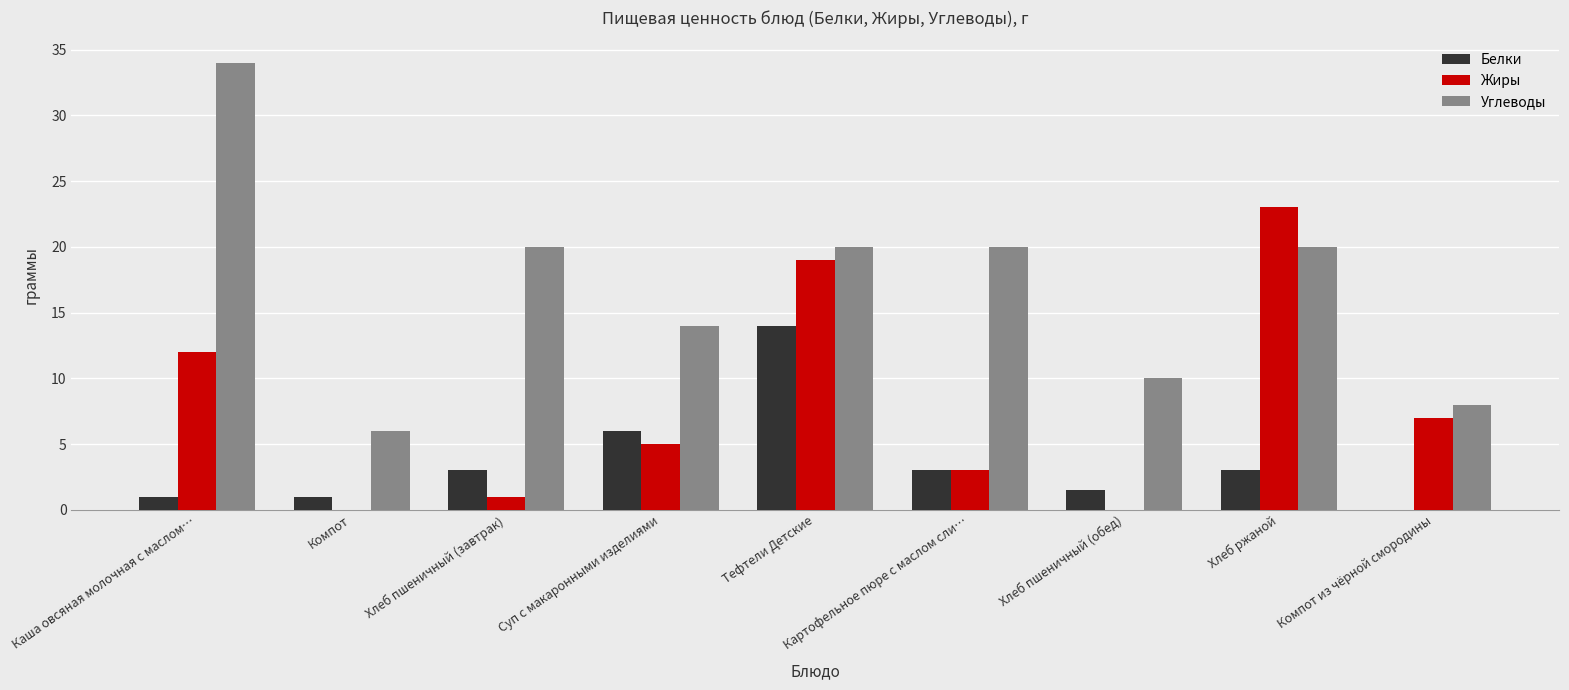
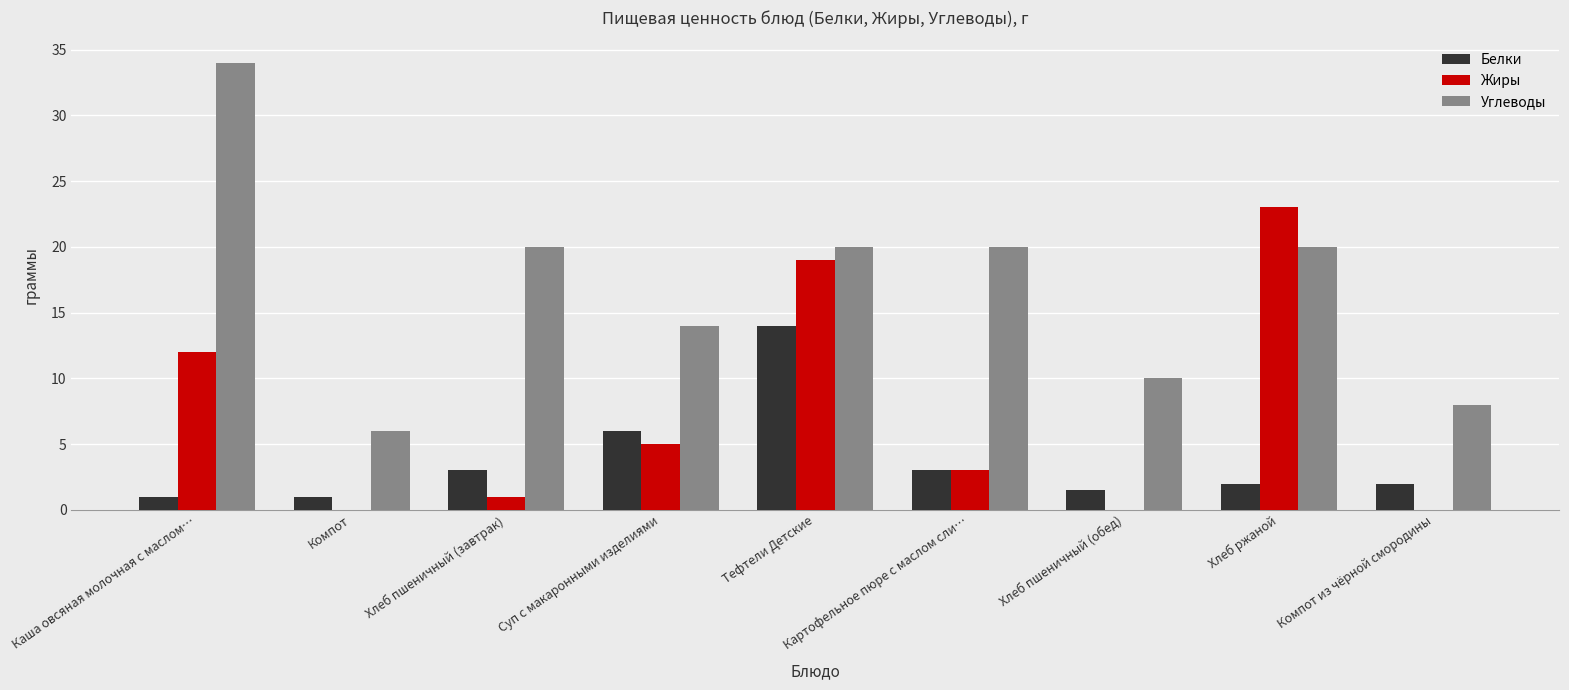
  {
    "Белки": {
      "Каша овсяная молочная с маслом…": 1,
      "Компот": 1,
      "Хлеб пшеничный (завтрак)": 3,
      "Суп с макаронными изделиями": 6,
      "Тефтели Детские": 14,
      "Картофельное пюре с маслом сли…": 3,
      "Хлеб пшеничный (обед)": 1.5,
-     "Хлеб ржаной": 3,
-     "Компот из чёрной смородины": 0
+     "Хлеб ржаной": 2,
+     "Компот из чёрной смородины": 2
    },
    "Жиры": {
      "Каша овсяная молочная с маслом…": 12,
      "Компот": 0,
      "Хлеб пшеничный (завтрак)": 1,
      "Суп с макаронными изделиями": 5,
      "Тефтели Детские": 19,
      "Картофельное пюре с маслом сли…": 3,
      "Хлеб пшеничный (обед)": 0,
      "Хлеб ржаной": 23,
-     "Компот из чёрной смородины": 7
+     "Компот из чёрной смородины": 0
    },
    "Углеводы": {
      "Каша овсяная молочная с маслом…": 34,
      "Компот": 6,
      "Хлеб пшеничный (завтрак)": 20,
      "Суп с макаронными изделиями": 14,
      "Тефтели Детские": 20,
      "Картофельное пюре с маслом сли…": 20,
      "Хлеб пшеничный (обед)": 10,
      "Хлеб ржаной": 20,
      "Компот из чёрной смородины": 8
    }
  }
